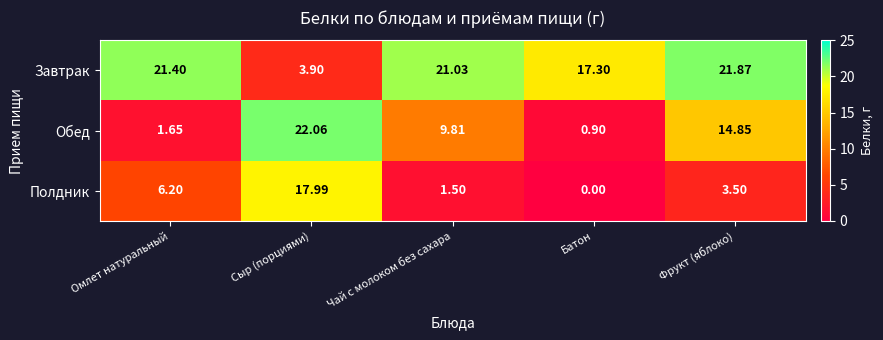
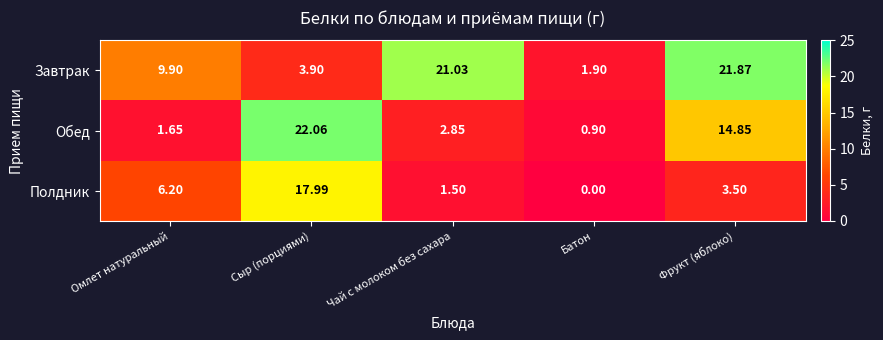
  {
    "Завтрак": {
-     "Омлет натуральный": 21.40,
+     "Омлет натуральный": 9.90,
      "Сыр (порциями)": 3.90,
      "Чай с молоком без сахара": 21.03,
-     "Батон": 17.30,
+     "Батон": 1.90,
      "Фрукт (яблоко)": 21.87
    },
    "Обед": {
      "Омлет натуральный": 1.65,
      "Сыр (порциями)": 22.06,
-     "Чай с молоком без сахара": 9.81,
+     "Чай с молоком без сахара": 2.85,
      "Батон": 0.90,
      "Фрукт (яблоко)": 14.85
    },
    "Полдник": {
      "Омлет натуральный": 6.20,
      "Сыр (порциями)": 17.99,
      "Чай с молоком без сахара": 1.50,
      "Батон": 0.00,
      "Фрукт (яблоко)": 3.50
    }
  }
